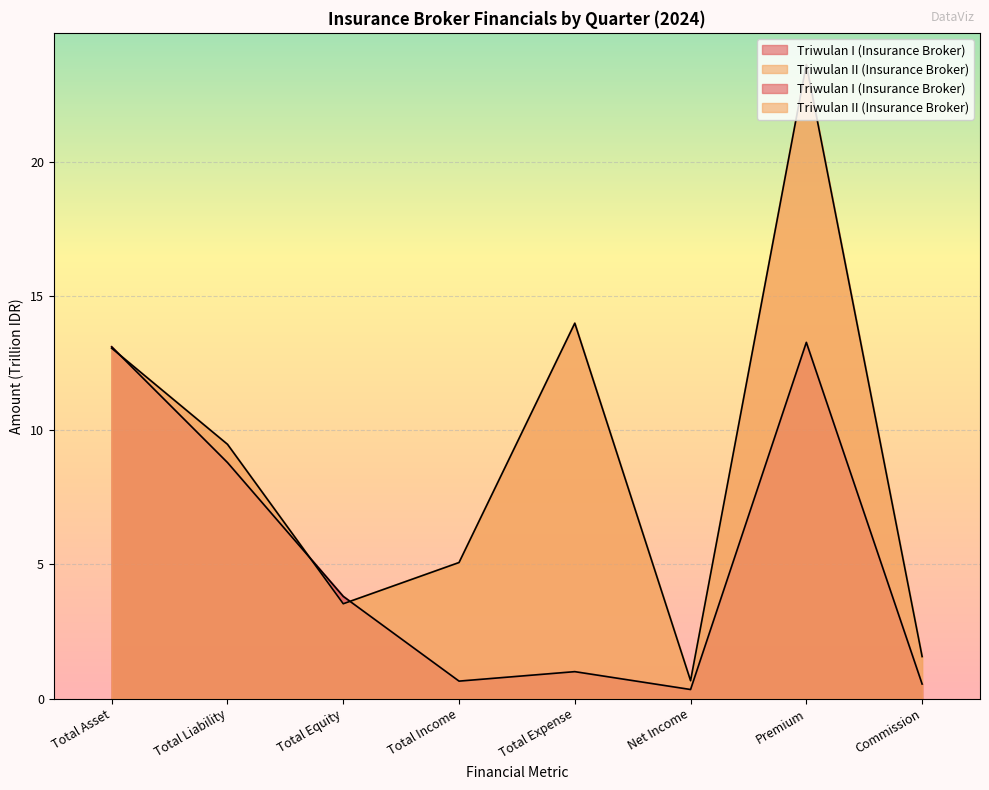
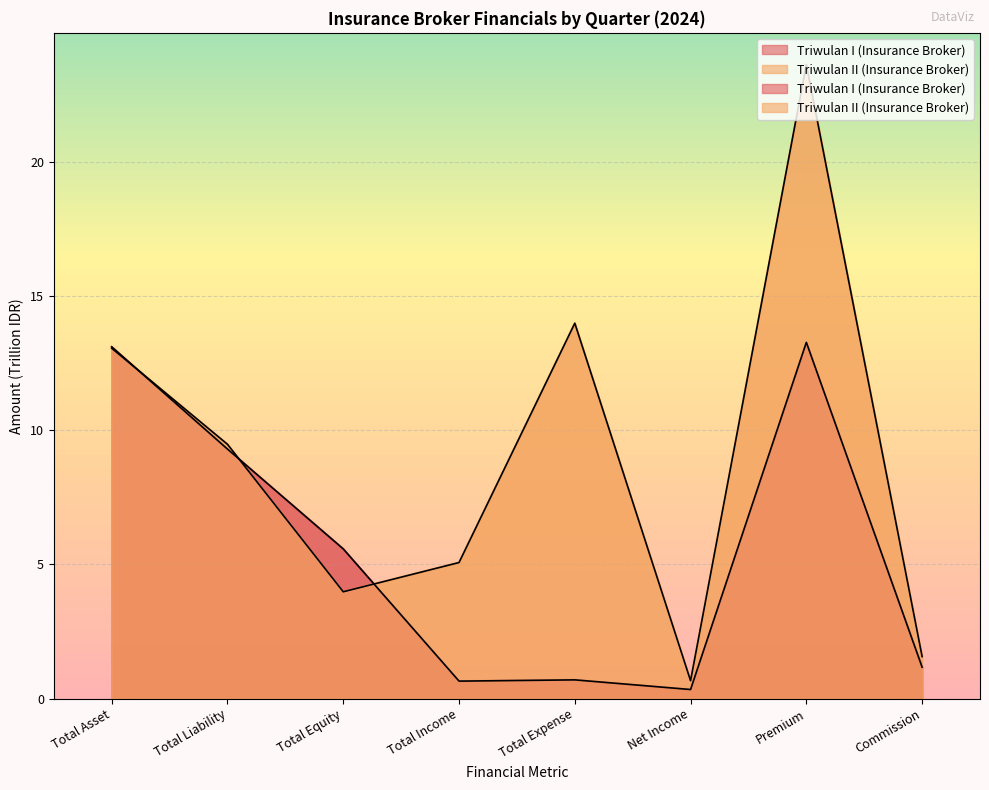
  {
    "Triwulan I (Insurance Broker)": {
-     "Total Liability": 8.8,
-     "Total Equity": 3.8,
+     "Total Liability": 9.3,
+     "Total Equity": 5.6,
      "Total Income": 0.7,
-     "Total Expense": 1.0,
+     "Total Expense": 0.7,
      "Net Income": 0.3,
      "Premium": 13.3,
-     "Commission": 0.5
+     "Commission": 1.2
    },
    "Triwulan II (Insurance Broker)": {
      "Total Liability": 9.5,
-     "Total Equity": 3.5,
+     "Total Equity": 4.0,
      "Total Income": 5.1,
      "Total Expense": 14.0,
      "Net Income": 0.7,
      "Commission": 1.6
    }
  }
